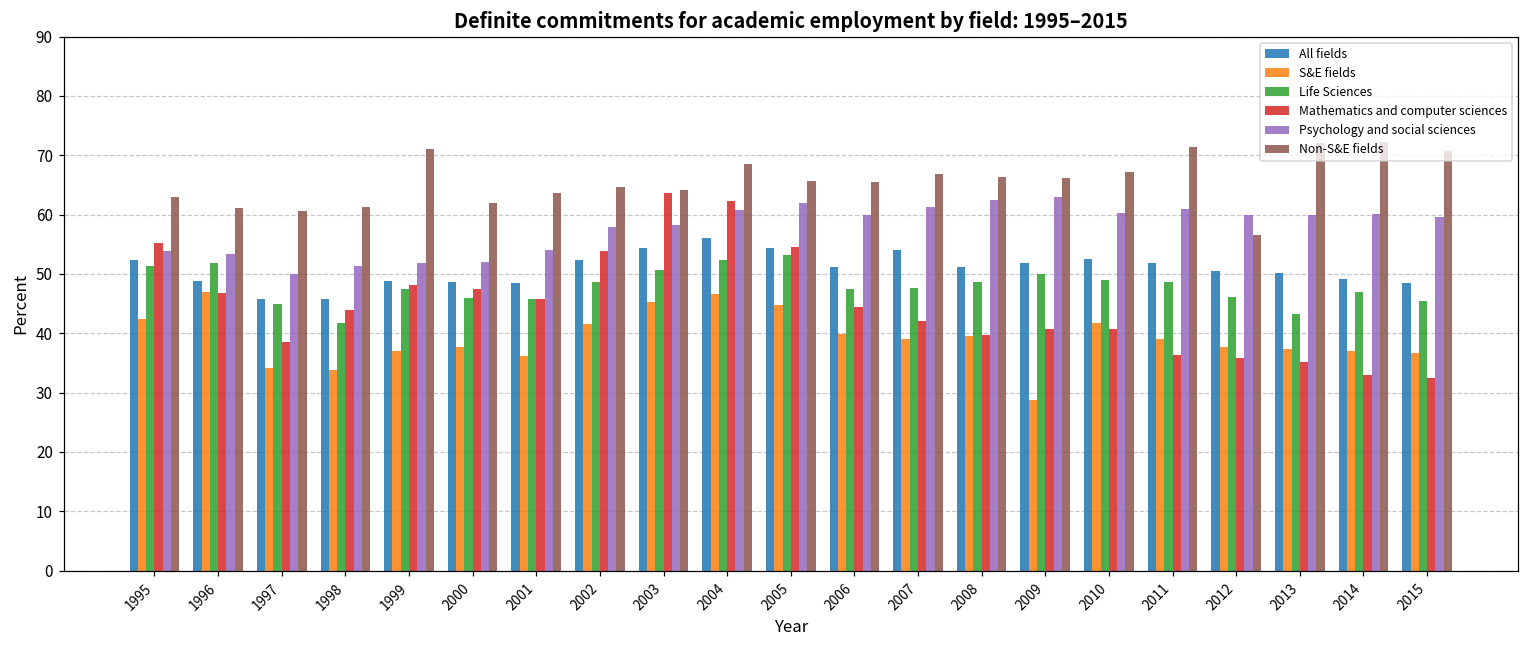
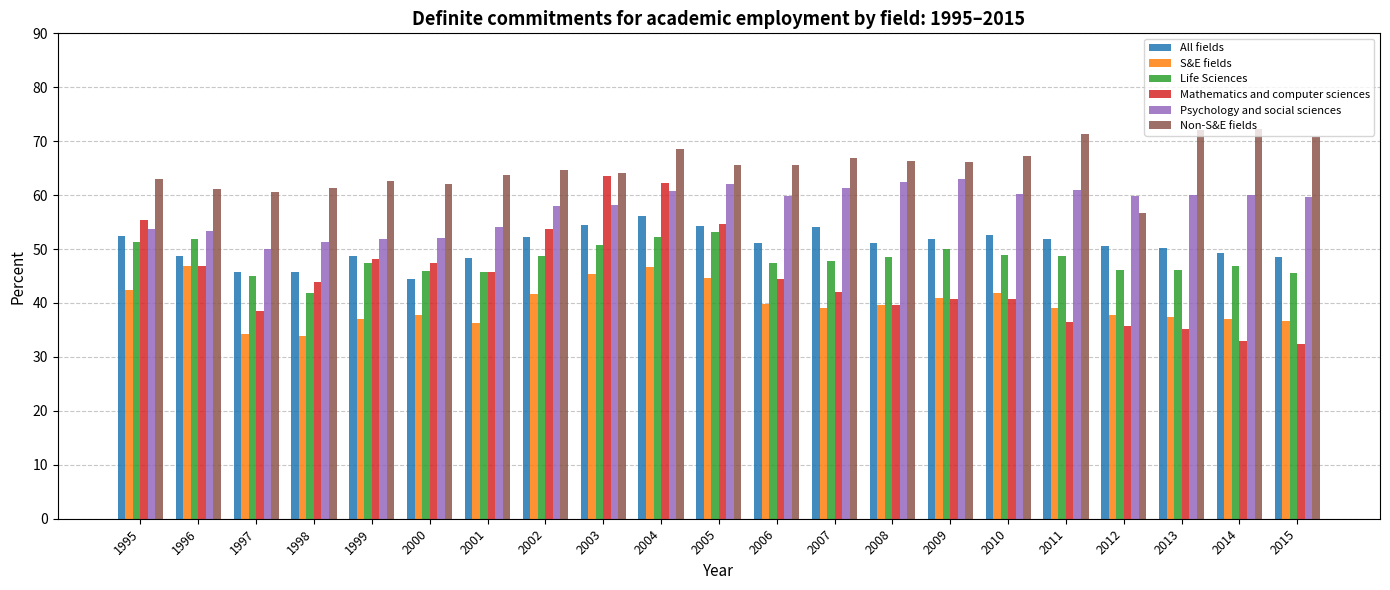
  {
    "All fields": {
      "1995": 52,
      "1996": 49,
      "1997": 46,
      "1998": 46,
      "1999": 49,
-     "2000": 49,
+     "2000": 45,
      "2001": 48,
      "2002": 52,
      "2003": 54,
      "2004": 56,
      "2005": 54,
      "2006": 51,
      "2007": 54,
      "2008": 51,
      "2009": 52,
      "2010": 53,
      "2011": 52,
      "2012": 51,
      "2013": 50,
      "2014": 49,
      "2015": 49
    },
    "S&E fields": {
      "1995": 42,
      "1996": 47,
      "1997": 34,
      "1998": 34,
      "1999": 37,
      "2000": 38,
      "2001": 36,
      "2002": 42,
      "2003": 45,
      "2004": 47,
      "2005": 45,
      "2006": 40,
      "2007": 39,
      "2008": 40,
-     "2009": 29,
+     "2009": 41,
      "2010": 42,
      "2011": 39,
      "2012": 38,
      "2013": 37,
      "2014": 37,
      "2015": 37
    },
    "Life Sciences": {
      "1995": 51,
      "1996": 52,
      "1997": 45,
      "1998": 42,
      "1999": 48,
      "2000": 46,
      "2001": 46,
      "2002": 49,
      "2003": 51,
      "2004": 52,
      "2005": 53,
      "2006": 47,
      "2007": 48,
      "2008": 49,
      "2009": 50,
      "2010": 49,
      "2011": 49,
      "2012": 46,
-     "2013": 43,
+     "2013": 46,
      "2014": 47,
      "2015": 46
    },
    "Mathematics and computer sciences": {
      "1995": 55,
      "1996": 47,
      "1997": 39,
      "1998": 44,
      "1999": 48,
      "2000": 48,
      "2001": 46,
      "2002": 54,
      "2003": 64,
      "2004": 62,
      "2005": 55,
      "2006": 44,
      "2007": 42,
      "2008": 40,
      "2009": 41,
      "2010": 41,
      "2011": 36,
      "2012": 36,
      "2013": 35,
      "2014": 33,
      "2015": 32
    },
    "Psychology and social sciences": {
      "1995": 54,
      "1996": 53,
      "1997": 50,
      "1998": 51,
      "1999": 52,
      "2000": 52,
      "2001": 54,
      "2002": 58,
      "2003": 58,
      "2004": 61,
      "2005": 62,
      "2006": 60,
      "2007": 61,
      "2008": 62,
      "2009": 63,
      "2010": 60,
      "2011": 61,
      "2012": 60,
      "2013": 60,
      "2014": 60,
      "2015": 60
    },
    "Non-S&E fields": {
      "1995": 63,
      "1996": 61,
      "1997": 61,
      "1998": 61,
-     "1999": 71,
+     "1999": 63,
      "2000": 62,
      "2001": 64,
      "2002": 65,
      "2003": 64,
      "2004": 69,
      "2005": 66,
      "2006": 66,
      "2007": 67,
      "2008": 66,
      "2009": 66,
      "2010": 67,
      "2011": 71,
      "2012": 57,
      "2015": 71
    }
  }
